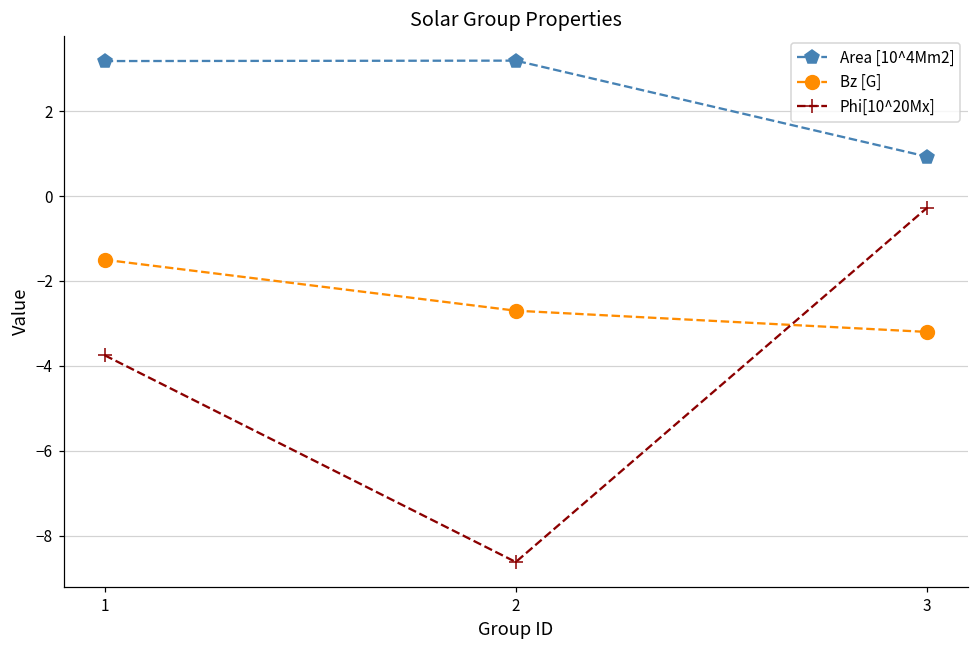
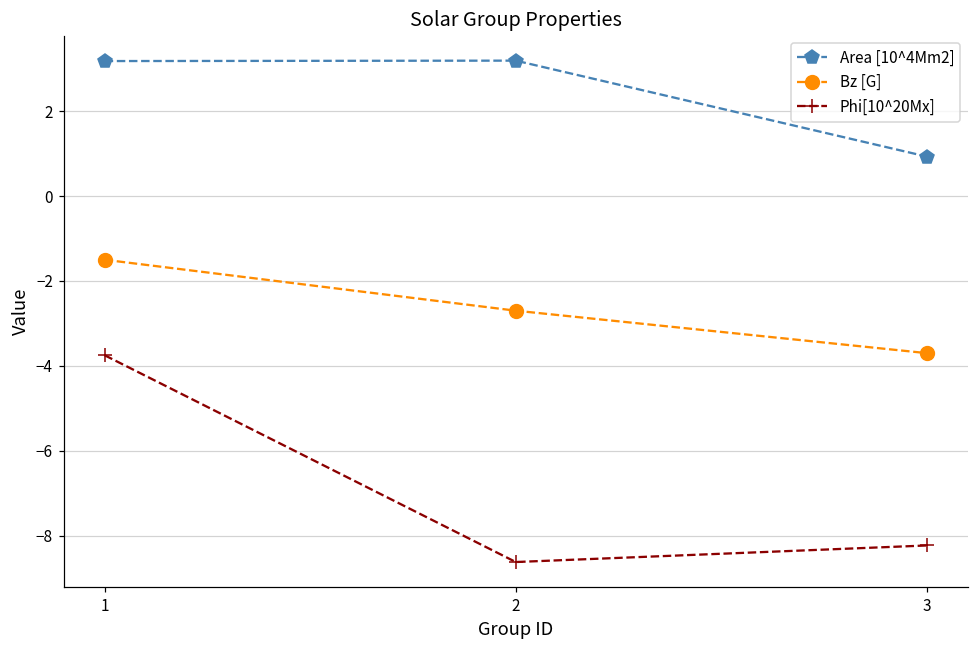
  {
    "Area [10^4Mm2]": {
      "1": 3.2,
      "2": 3.2,
      "3": 0.9
    },
    "Bz [G]": {
      "1": -1.5,
      "2": -2.7,
-     "3": -3.2
+     "3": -3.7
    },
    "Phi[10^20Mx]": {
      "1": -3.8,
      "2": -8.6,
-     "3": -0.3
+     "3": -8.2
    }
  }
